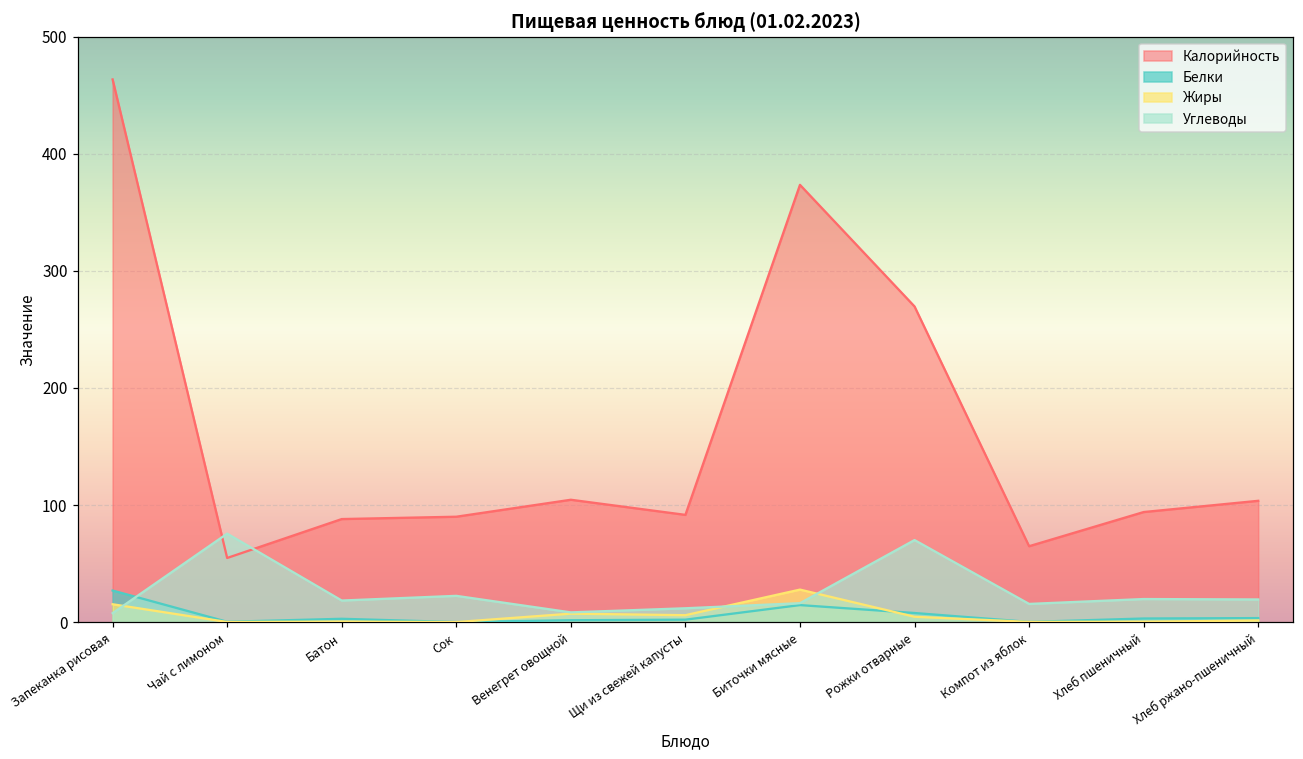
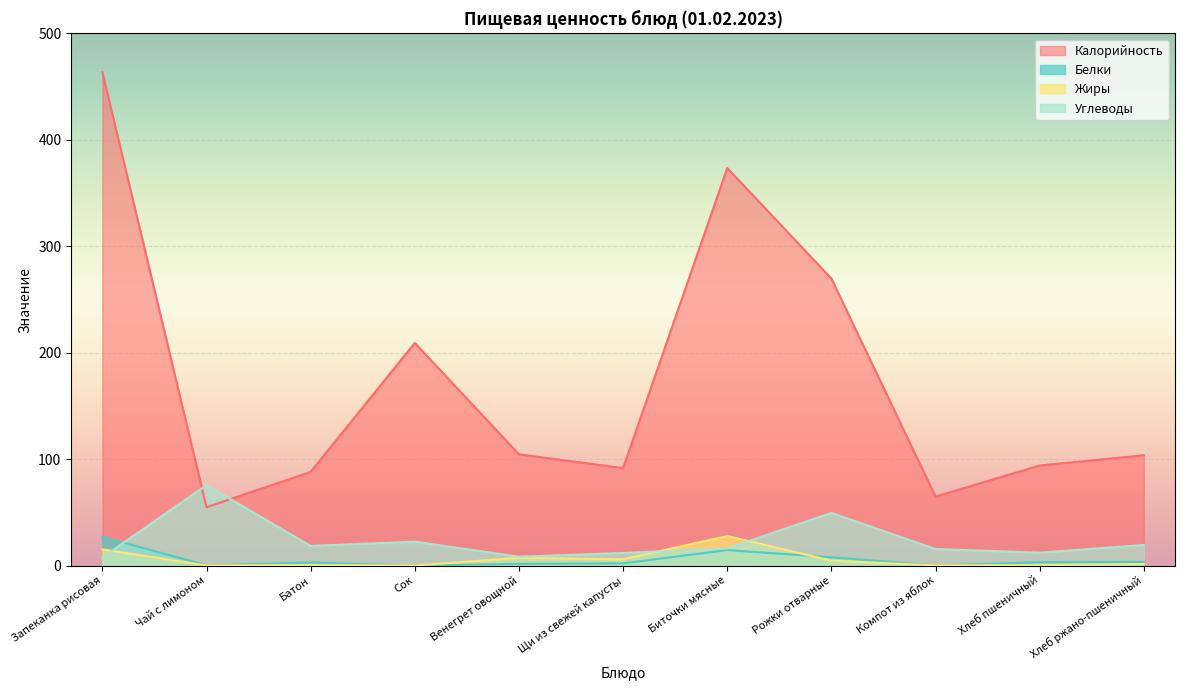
  {
    "Калорийность": {
      "Запеканка рисовая": 464,
      "Чай с лимоном": 55,
      "Батон": 88,
-     "Сок": 90,
+     "Сок": 209,
      "Венегрет овощной": 105,
      "Щи из свежей капусты": 92,
      "Биточки мясные": 374,
      "Рожки отварные": 270,
      "Компот из яблок": 65,
      "Хлеб пшеничный": 94,
      "Хлеб ржано-пшеничный": 104
    },
    "Белки": {
      "Запеканка рисовая": 27,
      "Батон": 3,
      "Венегрет овощной": 2,
      "Щи из свежей капусты": 2,
      "Рожки отварные": 8,
      "Хлеб пшеничный": 3
    },
    "Жиры": {
      "Запеканка рисовая": 15,
      "Батон": 0,
      "Щи из свежей капусты": 6,
      "Биточки мясные": 28,
      "Рожки отварные": 5,
      "Хлеб пшеничный": 0
    },
    "Углеводы": {
      "Запеканка рисовая": 8,
      "Чай с лимоном": 76,
      "Батон": 18,
      "Сок": 22,
      "Щи из свежей капусты": 12,
-     "Рожки отварные": 70,
+     "Рожки отварные": 49,
      "Компот из яблок": 16,
-     "Хлеб пшеничный": 20,
+     "Хлеб пшеничный": 12,
      "Хлеб ржано-пшеничный": 19
    }
  }
